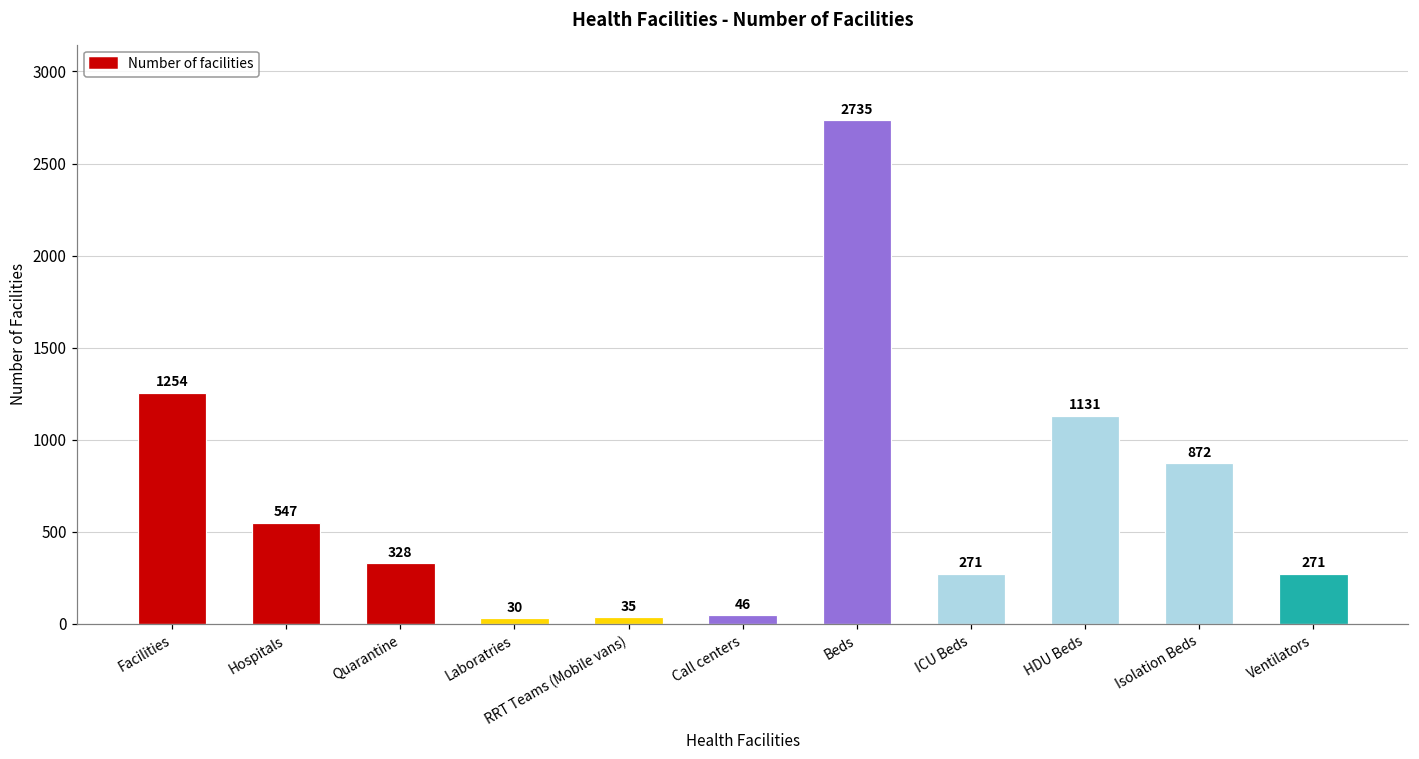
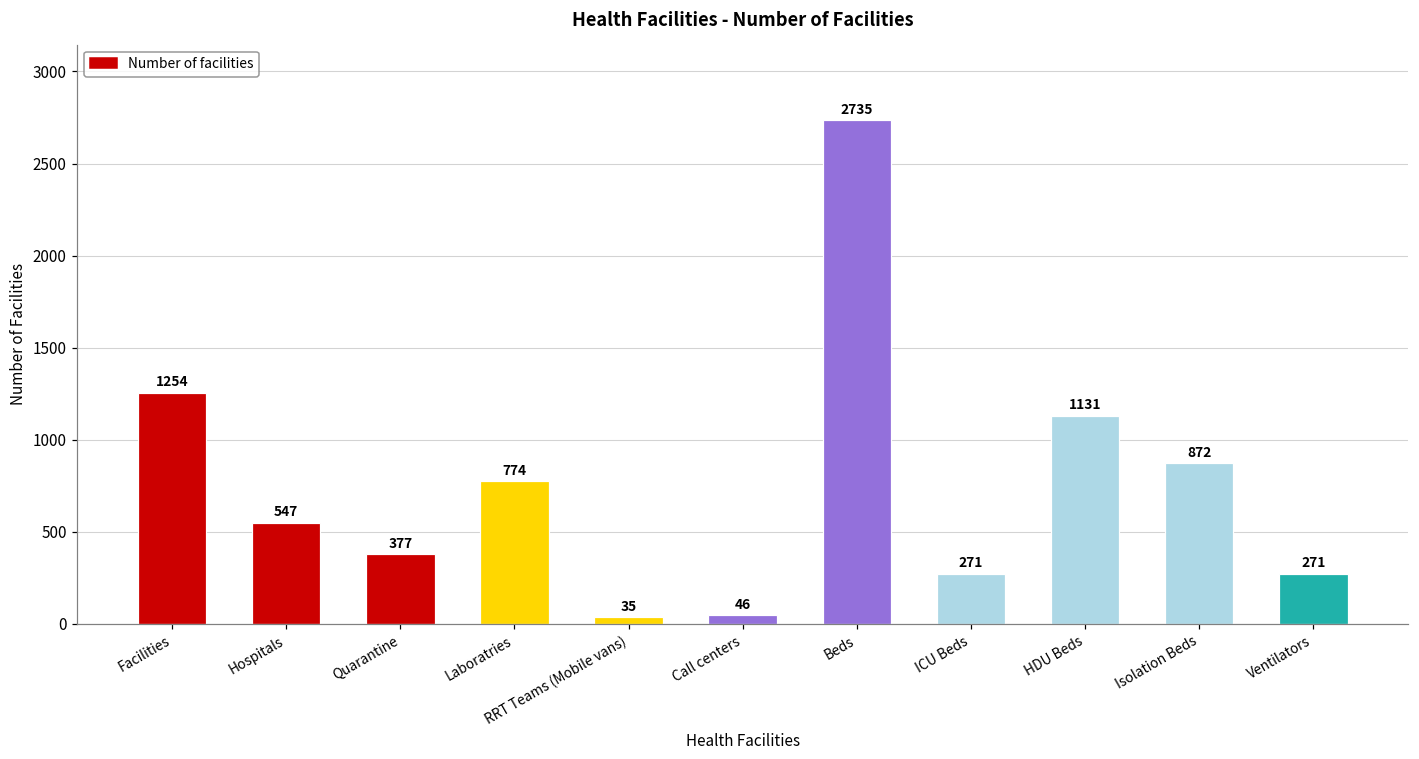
  {
    "Facilities": 1254,
    "Hospitals": 547,
-   "Quarantine": 328,
-   "Laboratries": 30,
+   "Quarantine": 377,
+   "Laboratries": 774,
    "RRT Teams (Mobile vans)": 35,
    "Call centers": 46,
    "Beds": 2735,
    "ICU Beds": 271,
    "HDU Beds": 1131,
    "Isolation Beds": 872,
    "Ventilators": 271
  }
